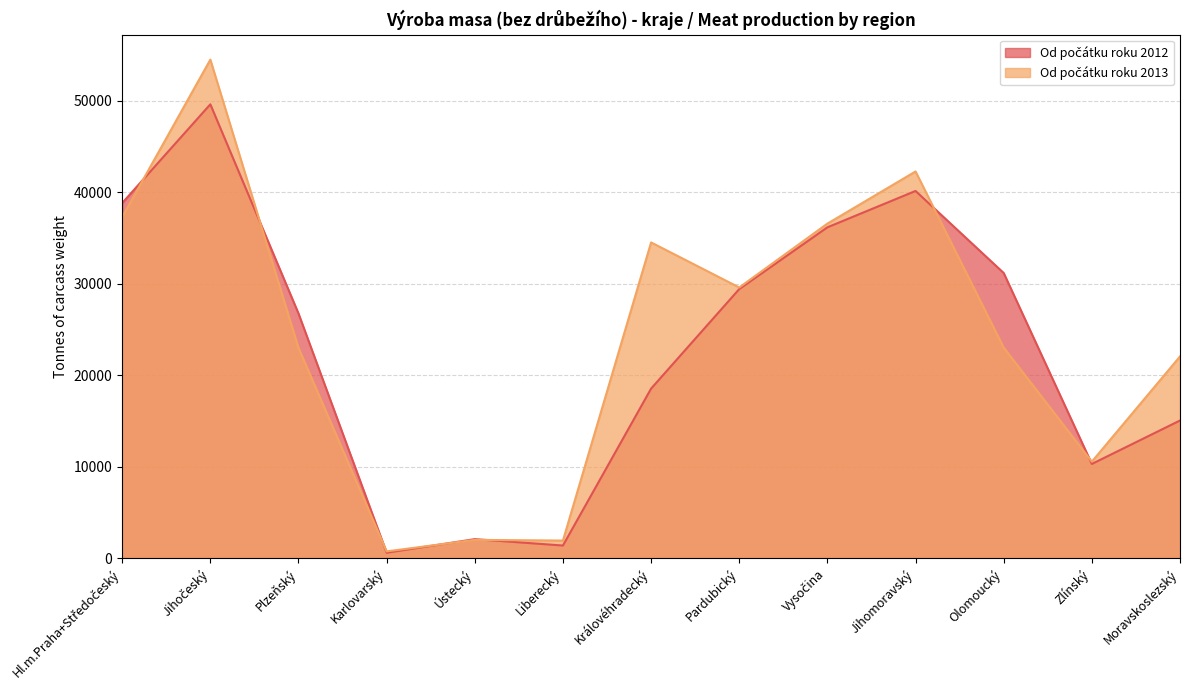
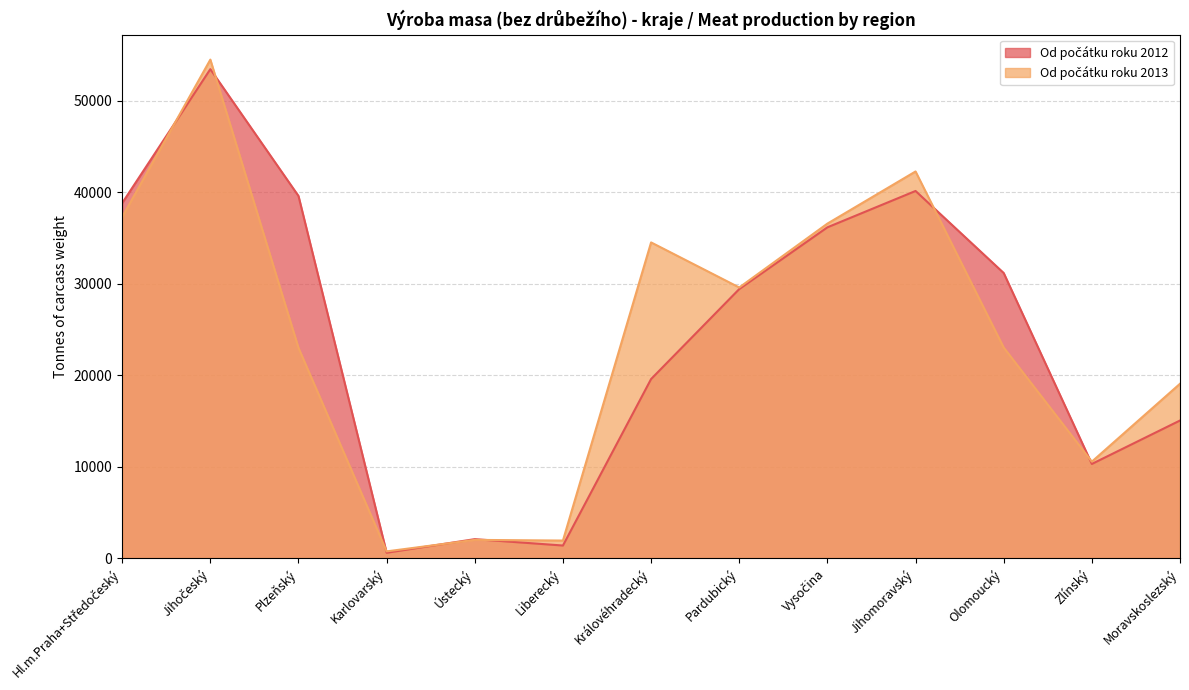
  {
    "Od počátku roku 2012": {
      "Hl.m.Praha+Středočeský": 39000,
-     "Jihočeský": 50000,
-     "Plzeňský": 27000,
+     "Jihočeský": 53000,
+     "Plzeňský": 40000,
      "Liberecký": 1000,
-     "Královéhradecký": 19000,
+     "Královéhradecký": 20000,
      "Vysočina": 36000,
      "Jihomoravský": 40000,
      "Olomoucký": 31000,
      "Moravskoslezský": 15000
    },
    "Od počátku roku 2013": {
      "Hl.m.Praha+Středočeský": 37000,
      "Jihočeský": 55000,
      "Plzeňský": 23000,
      "Liberecký": 2000,
      "Královéhradecký": 35000,
      "Vysočina": 37000,
      "Jihomoravský": 42000,
      "Olomoucký": 23000,
-     "Moravskoslezský": 22000
+     "Moravskoslezský": 19000
    }
  }
